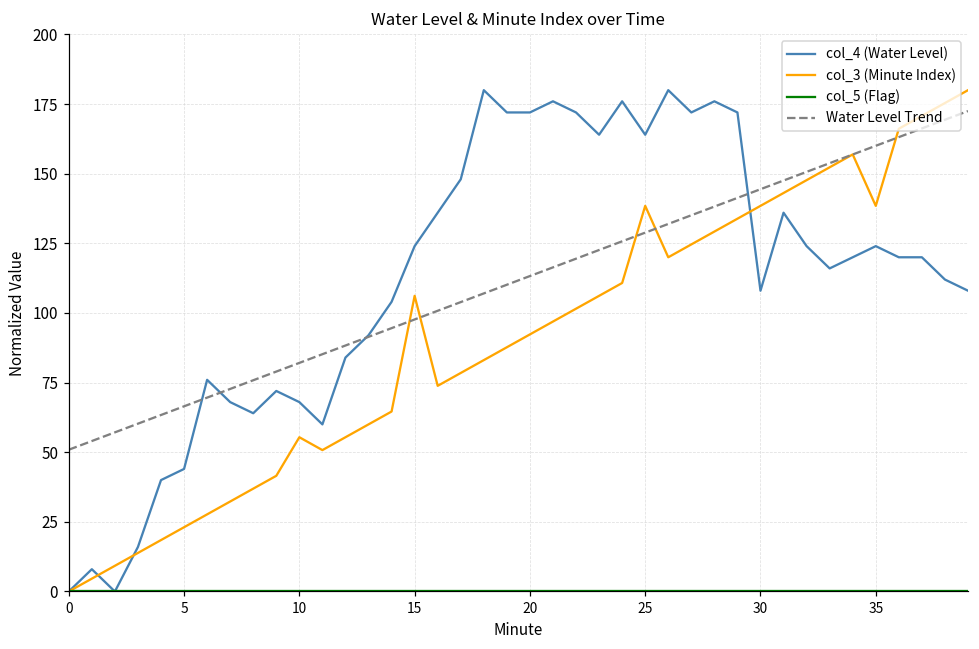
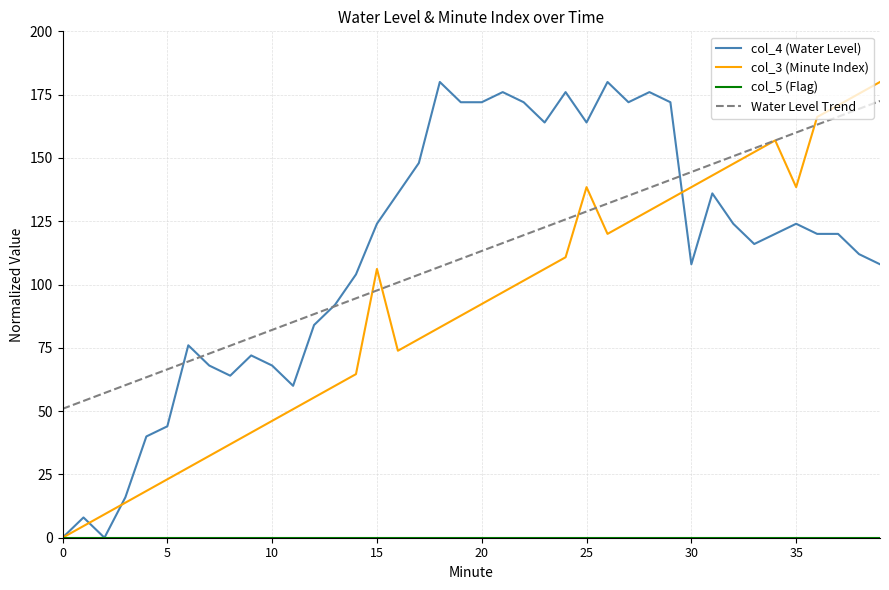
  {
    "col_4 (Water Level)": {
      "5": 44,
      "10": 68,
      "15": 124,
      "20": 172,
      "25": 164,
      "30": 108,
      "35": 124
    },
    "col_3 (Minute Index)": {
      "5": 23,
-     "10": 55,
+     "10": 46,
      "15": 106,
      "20": 92,
      "25": 138,
      "30": 138,
      "35": 138
    },
    "col_5 (Flag)": {
      "5": 0,
      "10": 0,
      "15": 0,
      "20": 0,
      "25": 0,
      "30": 0,
      "35": 0
    },
    "Water Level Trend": {
      "0": 51,
      "5": 66,
      "10": 82,
      "15": 98,
      "20": 113,
      "25": 129,
      "30": 144,
      "35": 160
    }
  }
